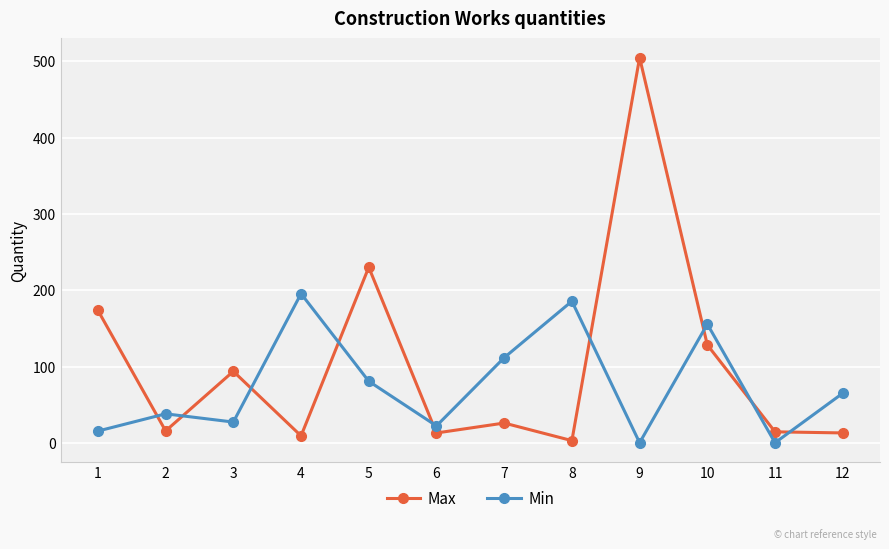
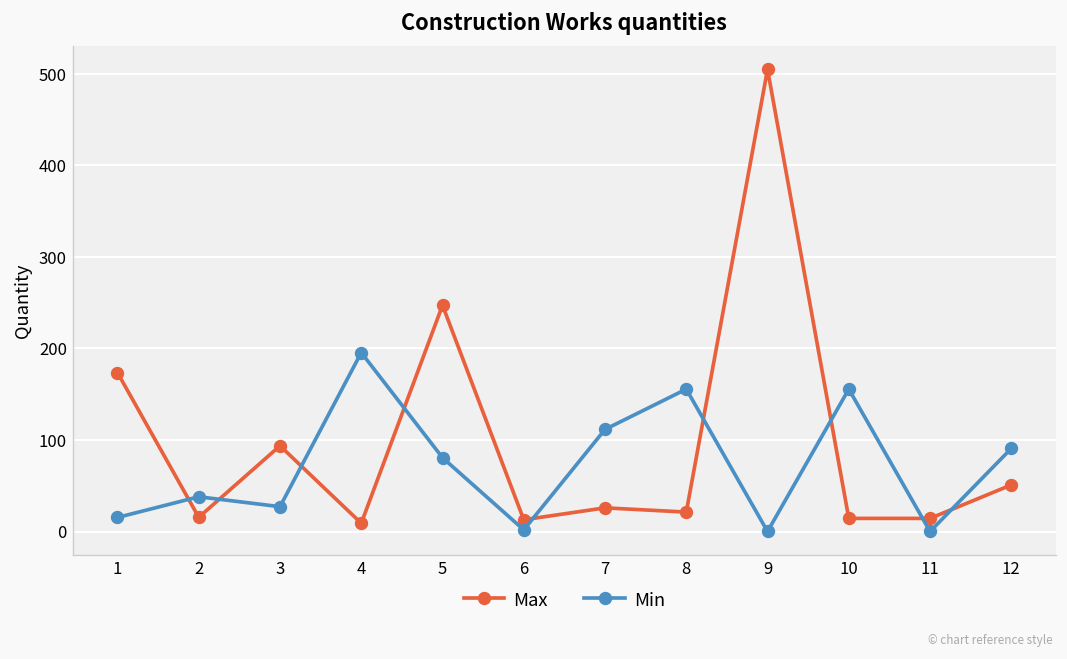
  {
    "Max": {
      "1": 170,
      "2": 20,
      "3": 90,
      "4": 10,
-     "5": 230,
+     "5": 250,
      "6": 10,
      "7": 30,
-     "8": 0,
+     "8": 20,
      "9": 500,
-     "10": 130,
+     "10": 10,
      "11": 10,
-     "12": 10
+     "12": 50
    },
    "Min": {
      "1": 20,
      "2": 40,
      "3": 30,
      "4": 200,
      "5": 80,
-     "6": 20,
+     "6": 0,
      "7": 110,
-     "8": 190,
+     "8": 160,
      "9": 0,
      "10": 160,
      "11": 0,
-     "12": 70
+     "12": 90
    }
  }
